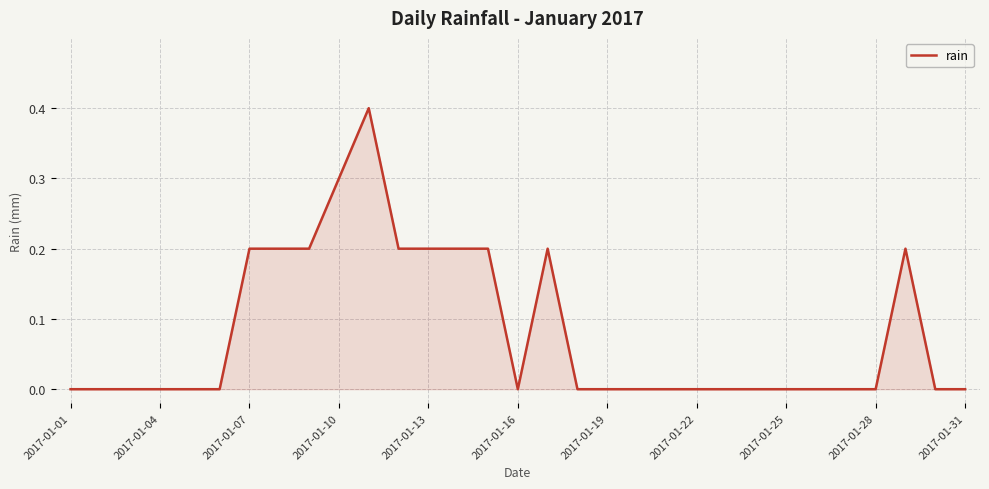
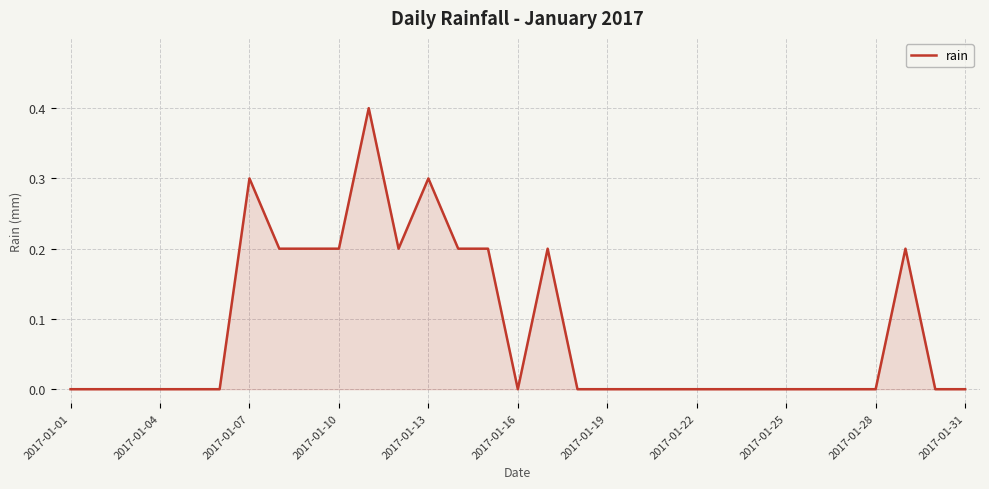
  {
    "2017-01-01": 0.0,
    "2017-01-04": 0.0,
-   "2017-01-07": 0.2,
-   "2017-01-10": 0.3,
-   "2017-01-13": 0.2,
+   "2017-01-07": 0.3,
+   "2017-01-10": 0.2,
+   "2017-01-13": 0.3,
    "2017-01-16": 0.0,
    "2017-01-19": 0.0,
    "2017-01-22": 0.0,
    "2017-01-25": 0.0,
    "2017-01-28": 0.0,
    "2017-01-31": 0.0
  }
